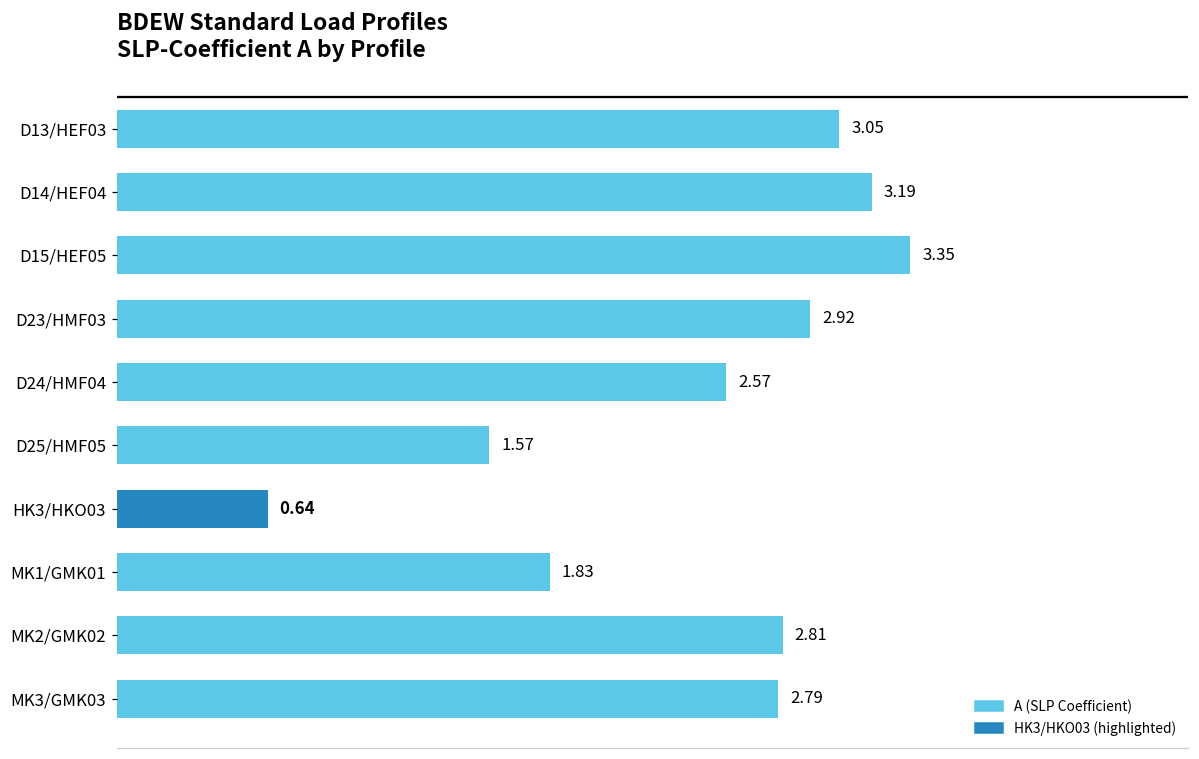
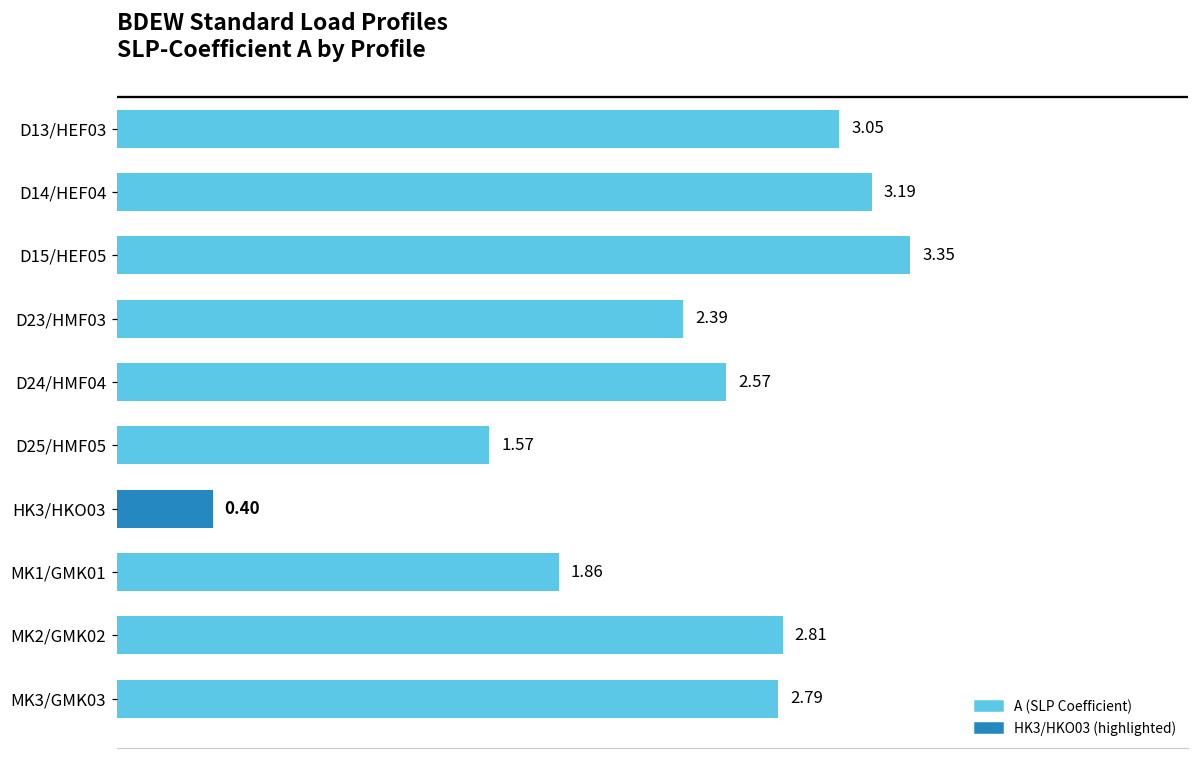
  {
    "D13/HEF03": 3.05,
    "D14/HEF04": 3.19,
    "D15/HEF05": 3.35,
-   "D23/HMF03": 2.92,
+   "D23/HMF03": 2.39,
    "D24/HMF04": 2.57,
    "D25/HMF05": 1.57,
-   "HK3/HKO03": 0.64,
-   "MK1/GMK01": 1.83,
+   "HK3/HKO03": 0.40,
+   "MK1/GMK01": 1.86,
    "MK2/GMK02": 2.81,
    "MK3/GMK03": 2.79
  }
